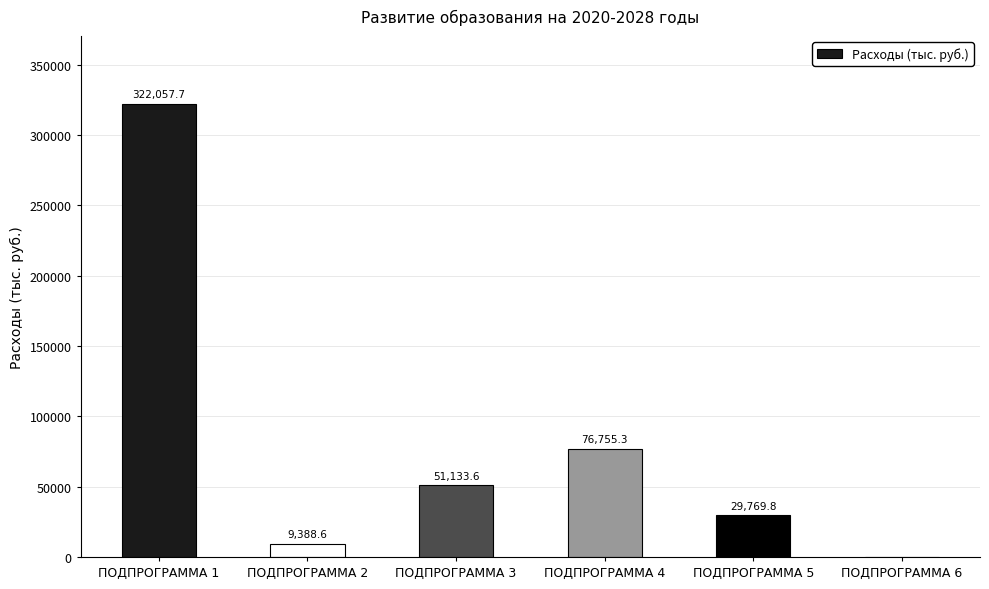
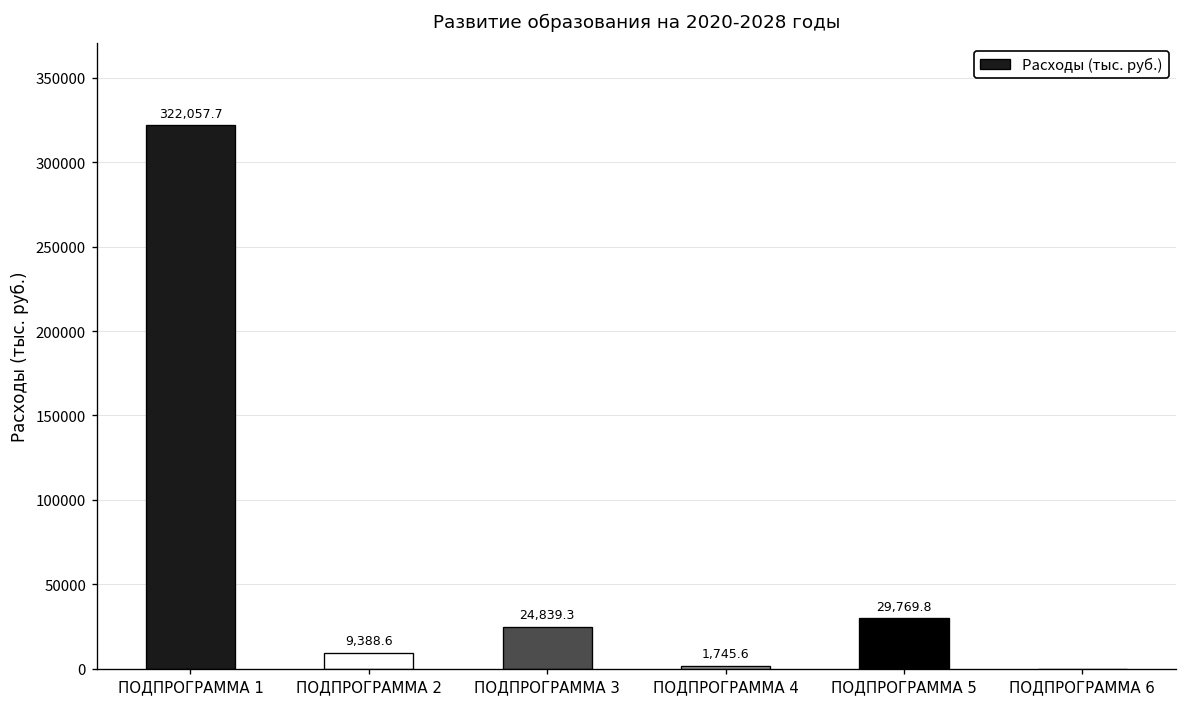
  {
    "ПОДПРОГРАММА 1": "322,057.7",
    "ПОДПРОГРАММА 2": "9,388.6",
-   "ПОДПРОГРАММА 3": "51,133.6",
-   "ПОДПРОГРАММА 4": "76,755.3",
+   "ПОДПРОГРАММА 3": "24,839.3",
+   "ПОДПРОГРАММА 4": "1,745.6",
    "ПОДПРОГРАММА 5": "29,769.8"
  }
